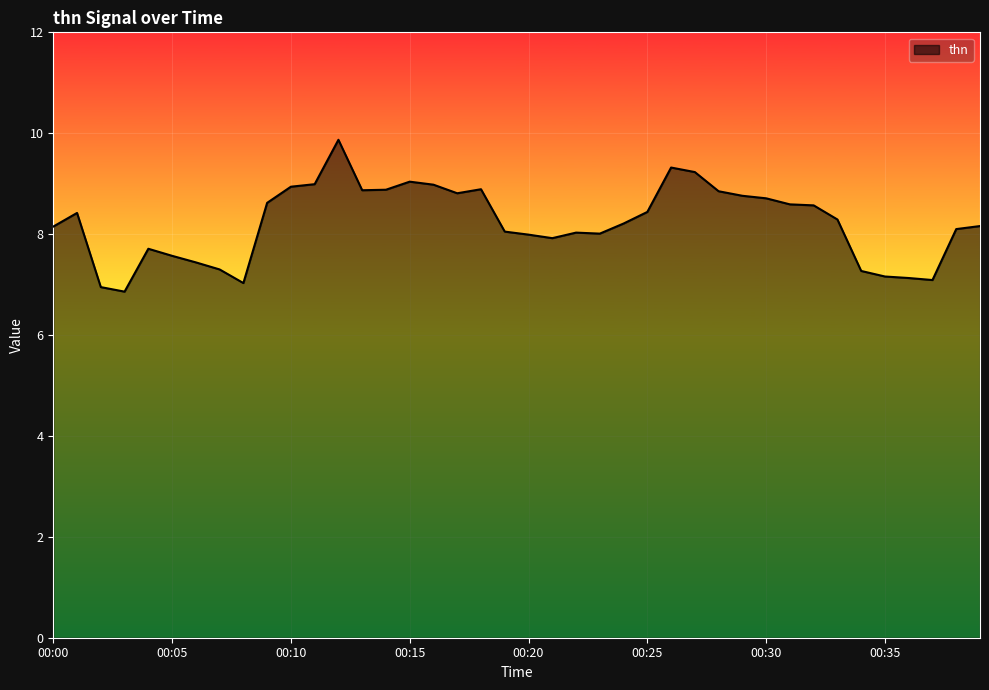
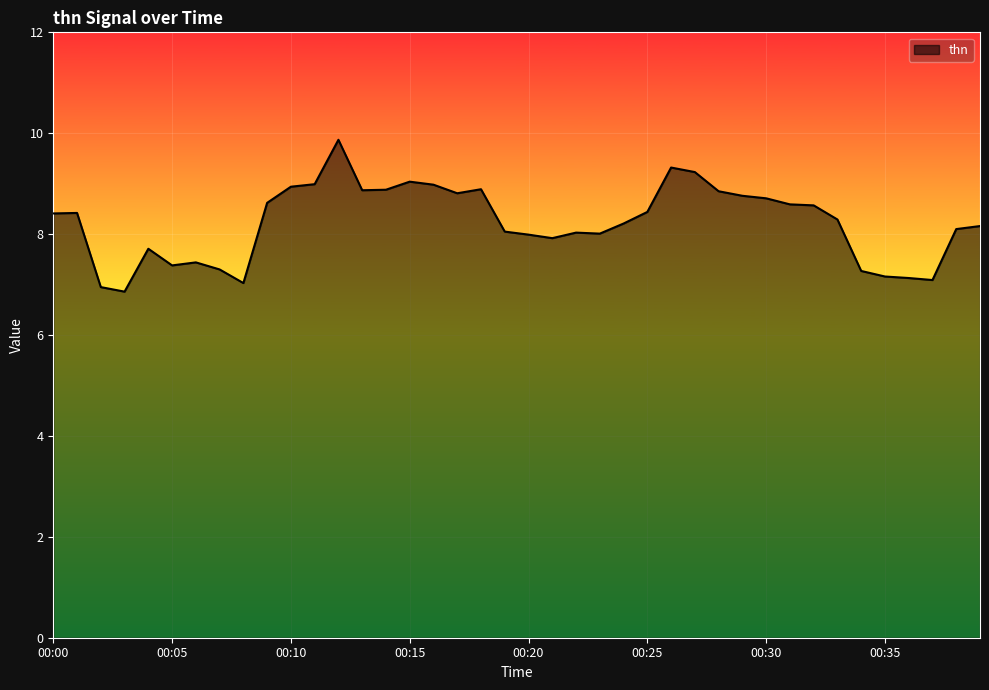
  {
-   "00:00": 8.2,
-   "00:05": 7.6,
+   "00:00": 8.4,
+   "00:05": 7.4,
    "00:10": 8.9,
    "00:15": 9.0,
    "00:20": 8.0,
    "00:25": 8.4,
    "00:30": 8.7,
    "00:35": 7.2
  }
